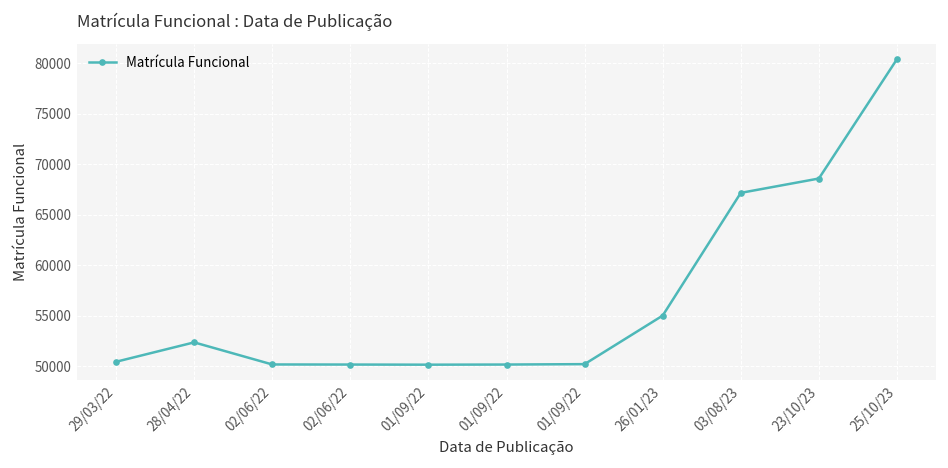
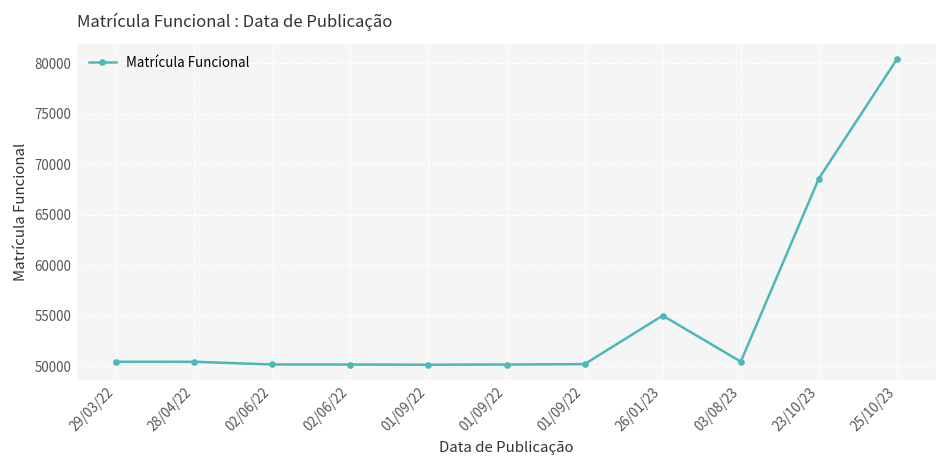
  {
    "29/03/22": 50000,
-   "28/04/22": 52000,
+   "28/04/22": 50000,
    "26/01/23": 55000,
-   "03/08/23": 67000,
+   "03/08/23": 50000,
    "23/10/23": 69000,
    "25/10/23": 80000
  }
